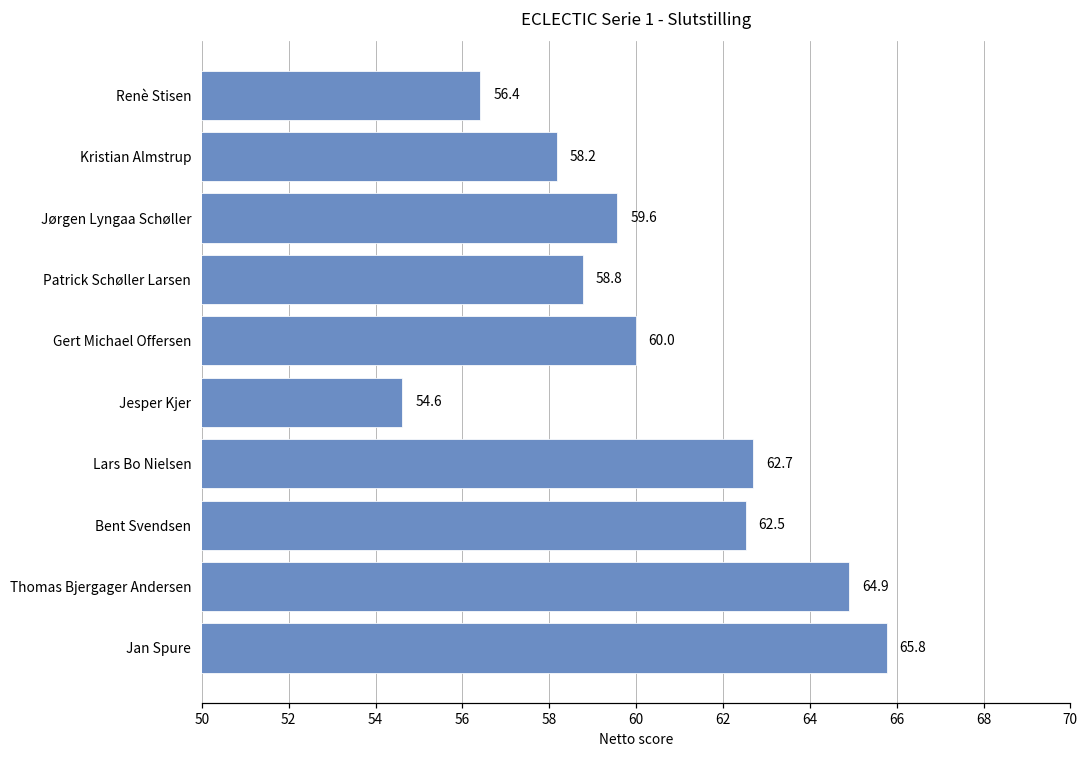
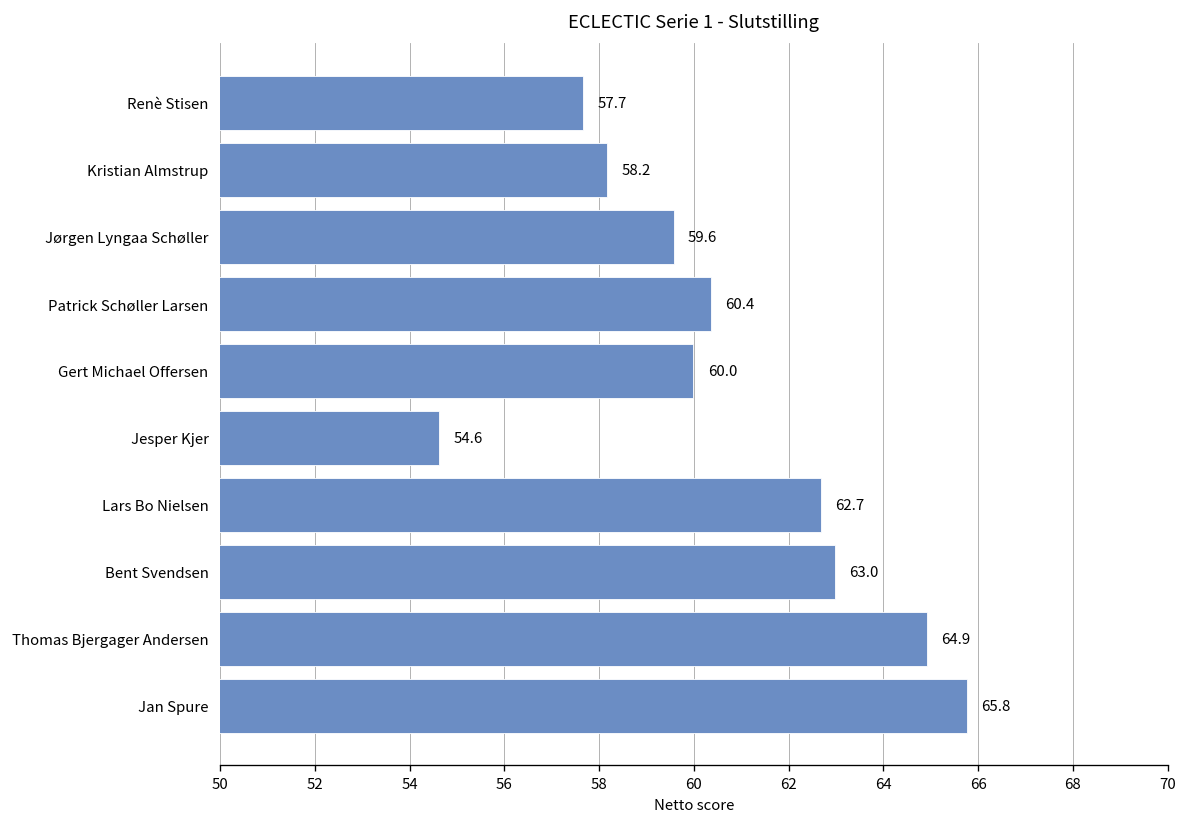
  {
-   "Renè Stisen": 56.4,
+   "Renè Stisen": 57.7,
    "Kristian Almstrup": 58.2,
    "Jørgen Lyngaa Schøller": 59.6,
-   "Patrick Schøller Larsen": 58.8,
+   "Patrick Schøller Larsen": 60.4,
    "Gert Michael Offersen": 60.0,
    "Jesper Kjer": 54.6,
    "Lars Bo Nielsen": 62.7,
-   "Bent Svendsen": 62.5,
+   "Bent Svendsen": 63.0,
    "Thomas Bjergager Andersen": 64.9,
    "Jan Spure": 65.8
  }
